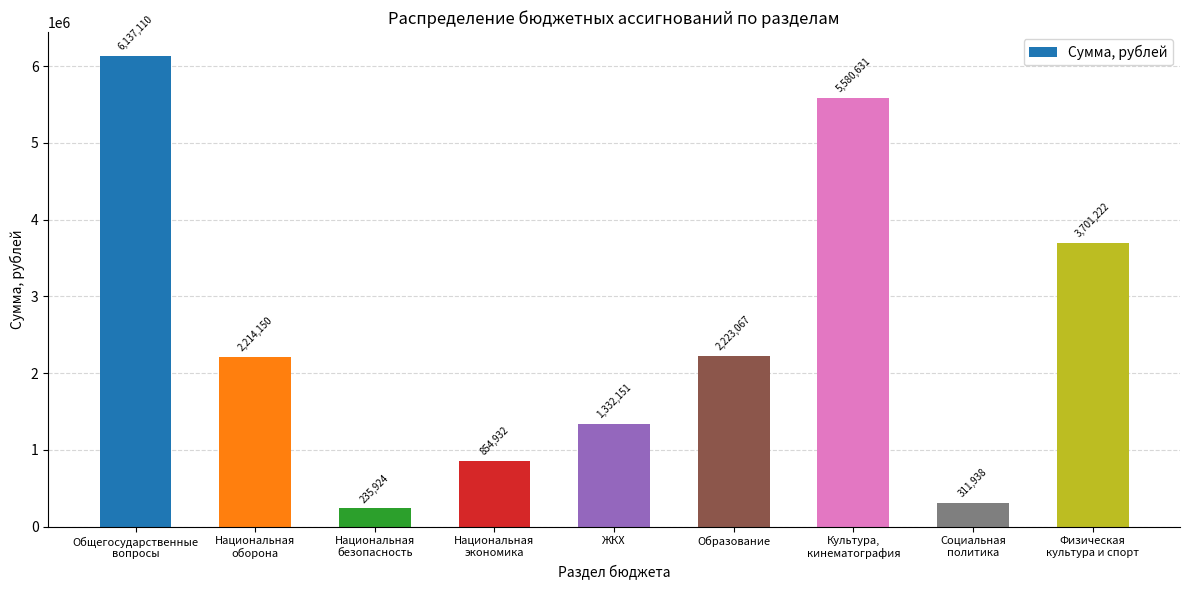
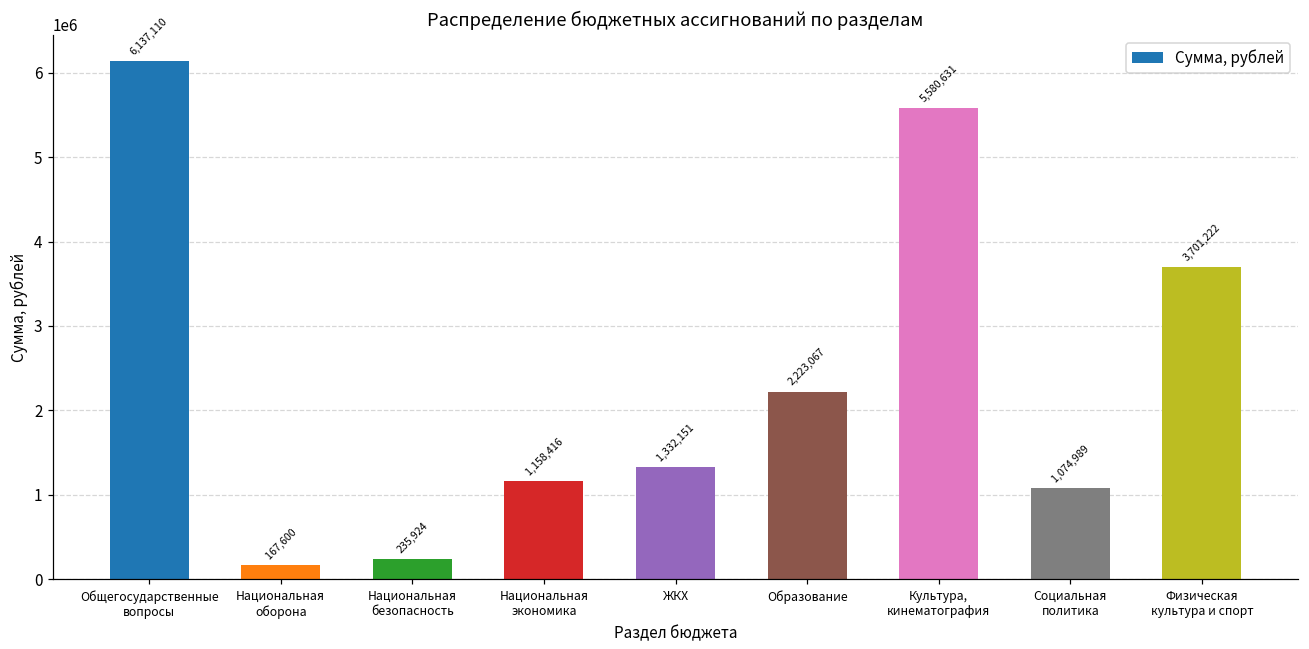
  {
    "Общегосударственные вопросы": "6,137,110",
-   "Национальная оборона": "2,214,150",
+   "Национальная оборона": "167,600",
    "Национальная безопасность": "235,924",
-   "Национальная экономика": "854,932",
+   "Национальная экономика": "1,158,416",
    "ЖКХ": "1,332,151",
    "Образование": "2,223,067",
    "Культура, кинематография": "5,580,631",
-   "Социальная политика": "311,938",
+   "Социальная политика": "1,074,989",
    "Физическая культура и спорт": "3,701,222"
  }
